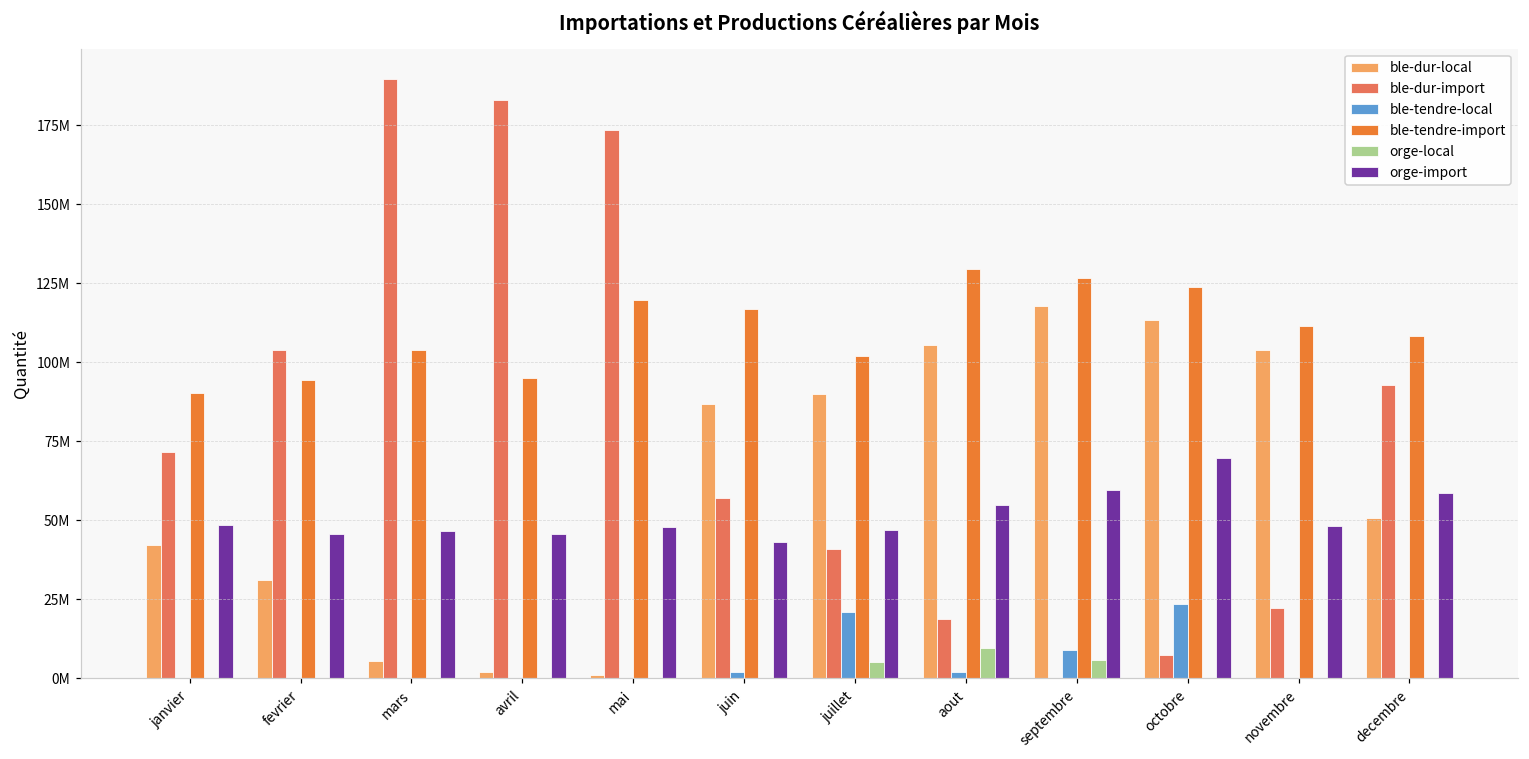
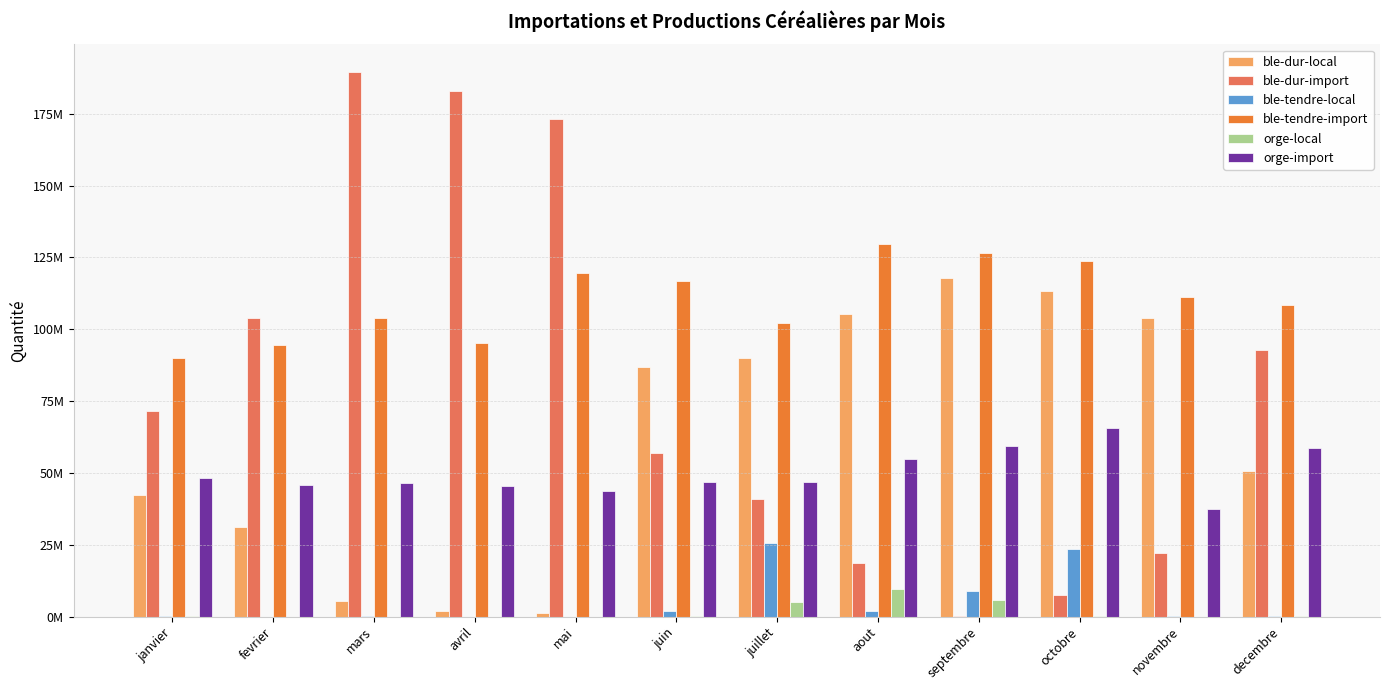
  {
    "ble-tendre-local": {
      "avril": 0,
      "mai": 0,
      "juin": 2000000,
-     "juillet": 21000000,
+     "juillet": 25000000,
      "aout": 2000000,
      "septembre": 9000000,
      "octobre": 24000000
    },
    "orge-local": {
      "fevrier": 0,
      "mars": 0,
      "avril": 0,
      "mai": 0,
      "juillet": 5000000,
      "aout": 9000000,
      "septembre": 6000000
    },
    "orge-import": {
      "janvier": 48000000,
      "fevrier": 46000000,
      "mars": 47000000,
      "avril": 46000000,
-     "mai": 48000000,
-     "juin": 43000000,
+     "mai": 44000000,
+     "juin": 47000000,
      "juillet": 47000000,
      "aout": 55000000,
      "septembre": 59000000,
-     "octobre": 70000000,
-     "novembre": 48000000,
+     "octobre": 66000000,
+     "novembre": 37000000,
      "decembre": 59000000
    }
  }
